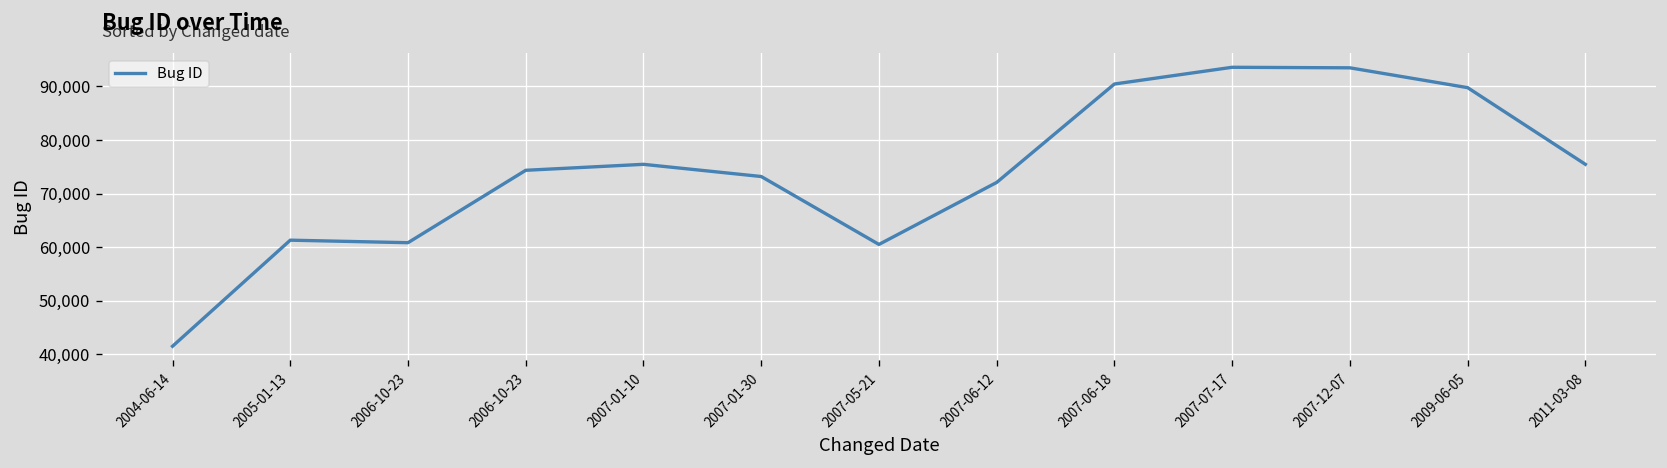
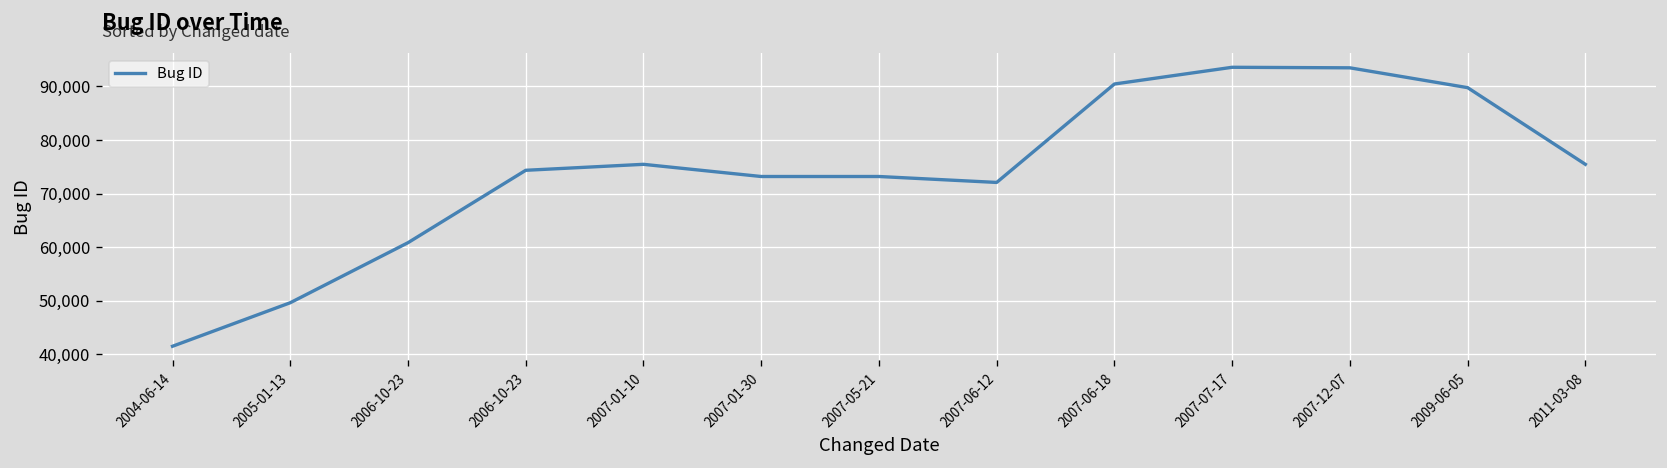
  {
    "2004-06-14": "42,000",
-   "2005-01-13": "61,000",
+   "2005-01-13": "50,000",
    "2007-01-10": "75,000",
    "2007-01-30": "73,000",
-   "2007-05-21": "61,000",
+   "2007-05-21": "73,000",
    "2007-06-12": "72,000",
    "2007-06-18": "90,000",
    "2007-07-17": "94,000",
    "2007-12-07": "93,000",
    "2009-06-05": "90,000",
    "2011-03-08": "75,000"
  }
